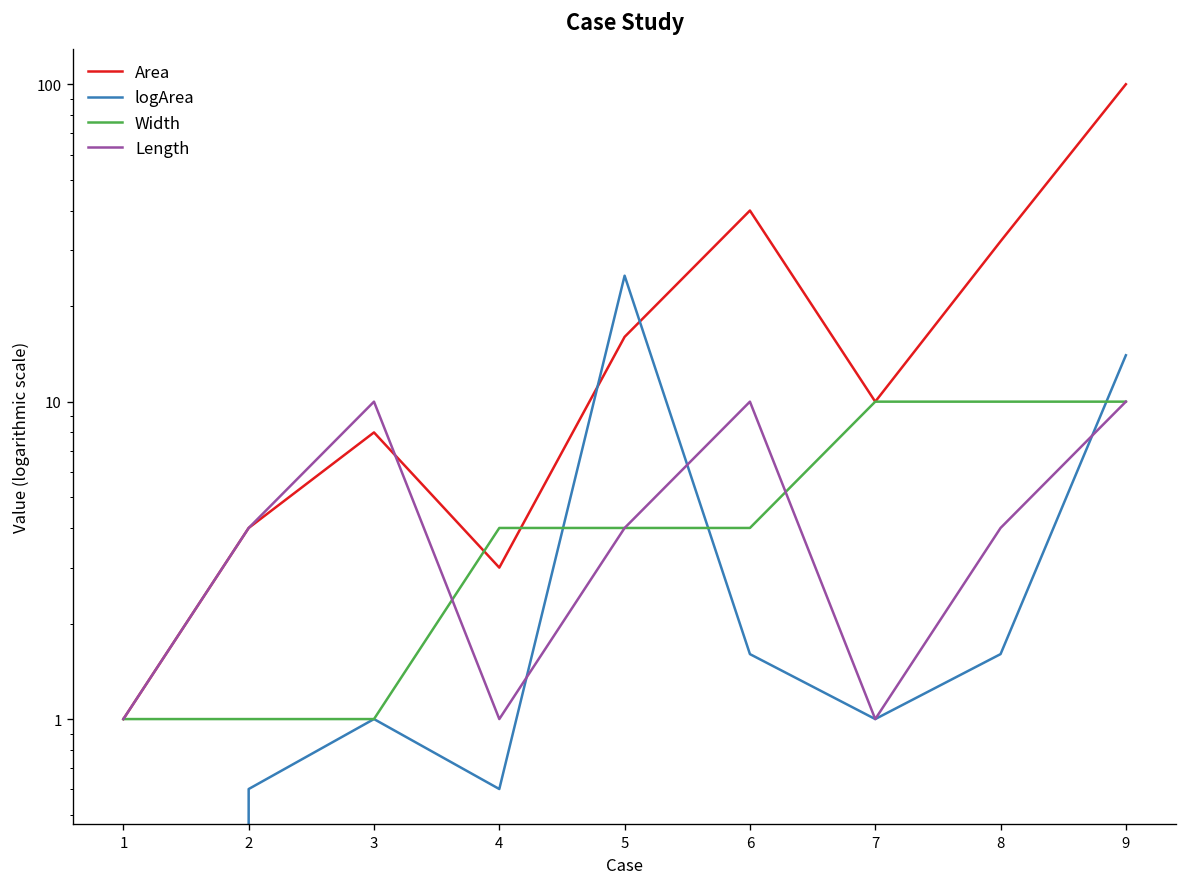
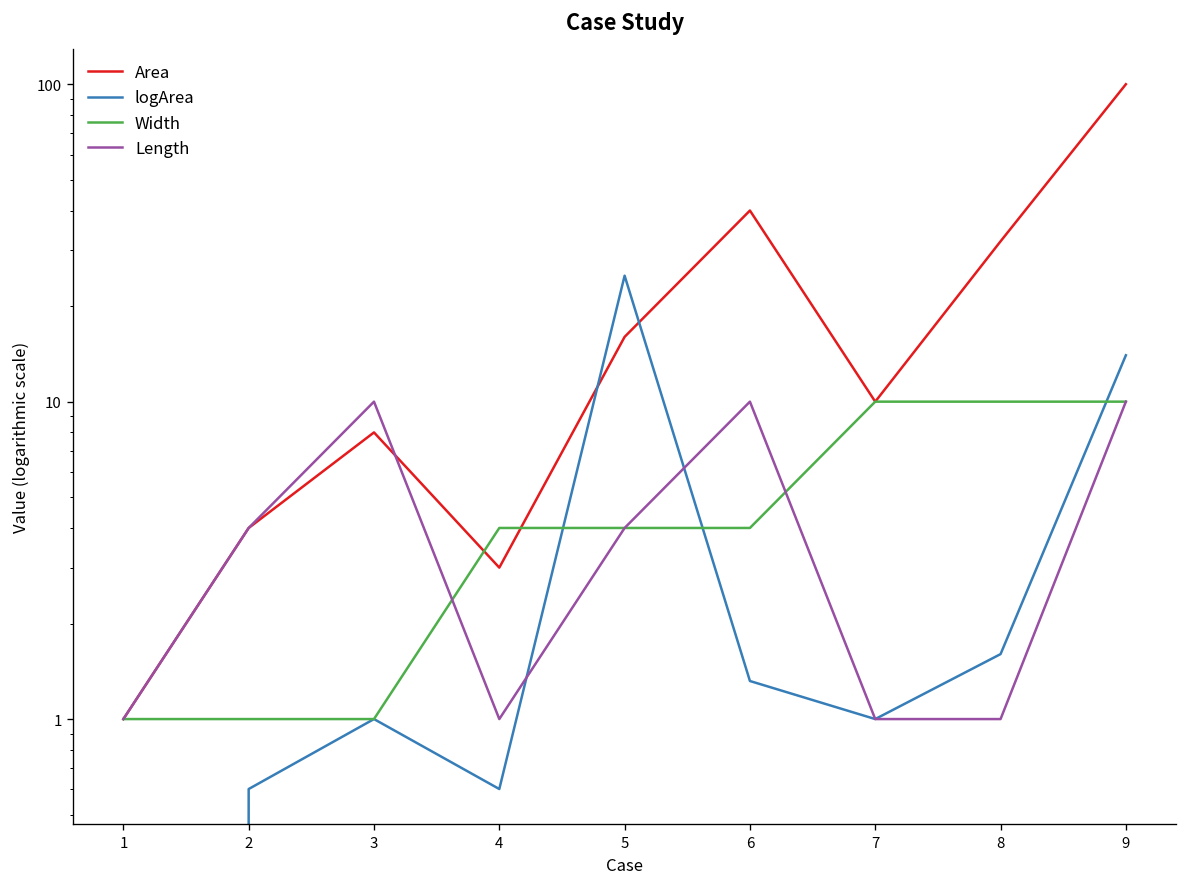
  {
    "Area": {
      "3": 8.0,
      "4": 3.0,
      "5": 16,
      "6": 40,
      "8": 32,
      "9": 100
    },
    "logArea": {
      "2": 0.6,
      "4": 0.6,
      "5": 25,
-     "6": 1.6,
+     "6": 1.3,
      "8": 1.6,
      "9": 14
    },
    "Width": {
      "2": 1.0,
      "4": 4.0,
      "6": 4.0,
      "8": 10.0
    },
    "Length": {
      "3": 10,
      "4": 1,
      "6": 10,
-     "8": 4
+     "8": 1
    }
  }
